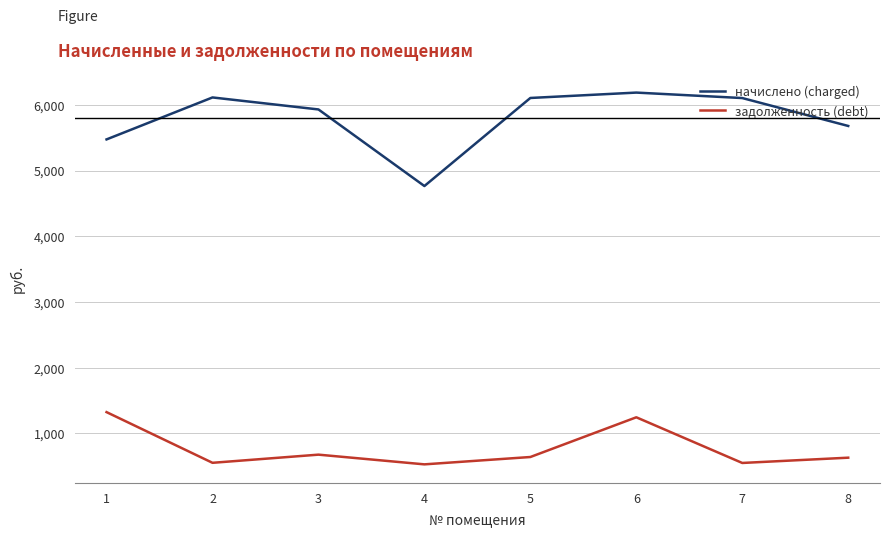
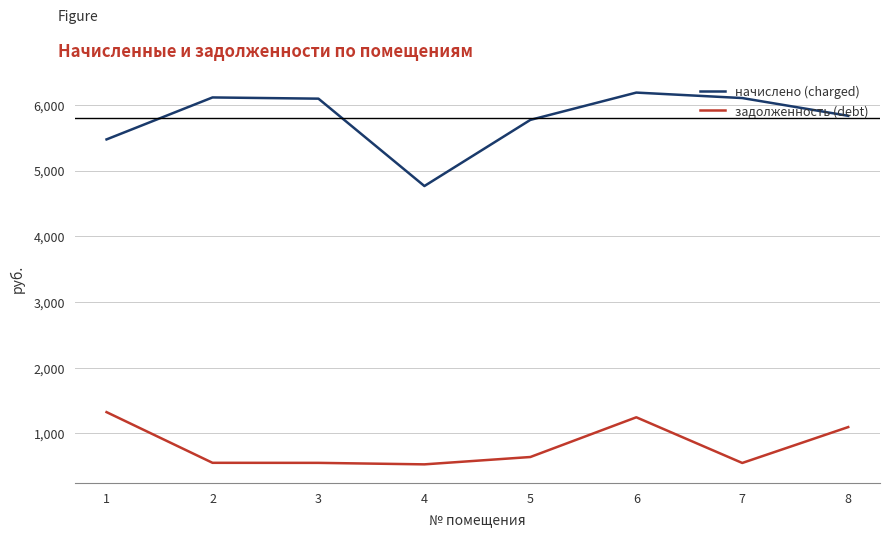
  {
    "начислено (charged)": {
      "1": "5,500",
      "2": "6,100",
-     "3": "5,900",
+     "3": "6,100",
      "4": "4,800",
-     "5": "6,100",
+     "5": "5,800",
      "6": "6,200",
      "7": "6,100",
-     "8": "5,700"
+     "8": "5,800"
    },
    "задолженность (debt)": {
      "1": "1,300",
      "2": "600",
-     "3": "700",
+     "3": "600",
      "4": "500",
      "5": "600",
      "6": "1,200",
      "7": "600",
-     "8": "600"
+     "8": "1,100"
    }
  }
